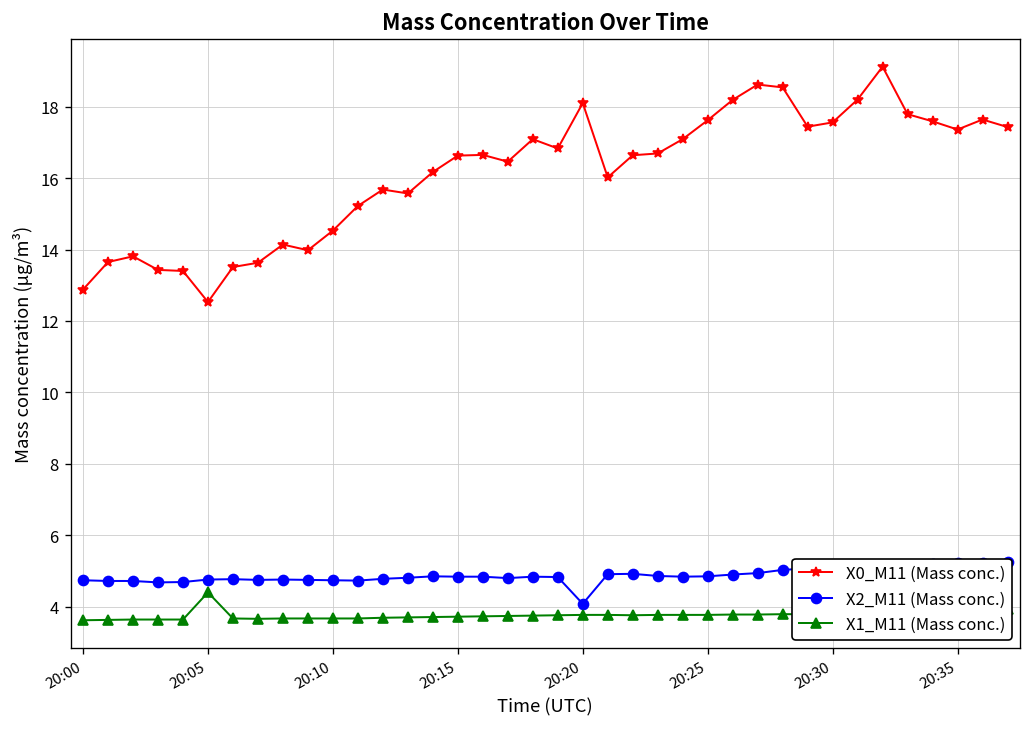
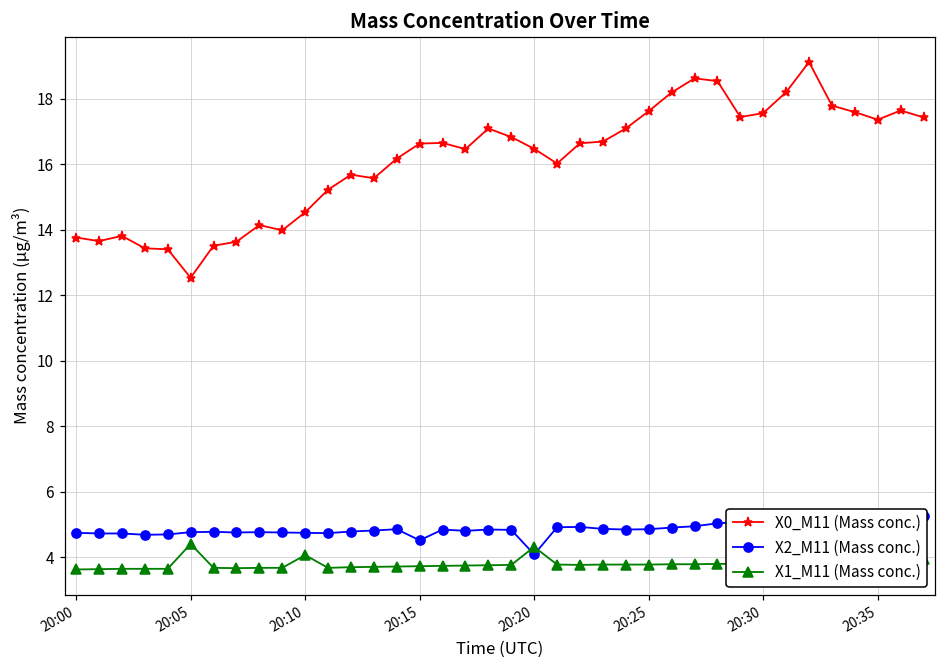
  {
    "X0_M11 (Mass conc.)": {
-     "20:00": 12.9,
+     "20:00": 13.8,
      "20:05": 12.5,
      "20:10": 14.5,
      "20:15": 16.6,
-     "20:20": 18.1,
+     "20:20": 16.5,
      "20:25": 17.6,
      "20:30": 17.6,
      "20:35": 17.4
    },
    "X2_M11 (Mass conc.)": {
      "20:00": 4.7,
      "20:05": 4.8,
      "20:10": 4.7,
-     "20:15": 4.8,
+     "20:15": 4.5,
      "20:20": 4.1,
      "20:25": 4.9
    },
    "X1_M11 (Mass conc.)": {
      "20:00": 3.6,
      "20:05": 4.4,
-     "20:10": 3.7,
+     "20:10": 4.1,
      "20:15": 3.7,
-     "20:20": 3.8,
+     "20:20": 4.3,
      "20:25": 3.8
    }
  }
